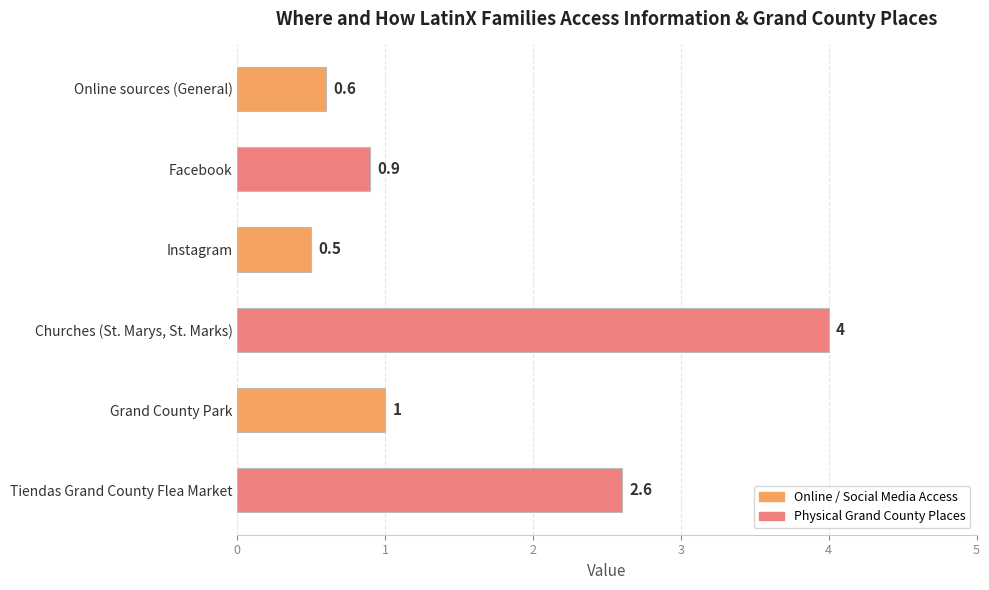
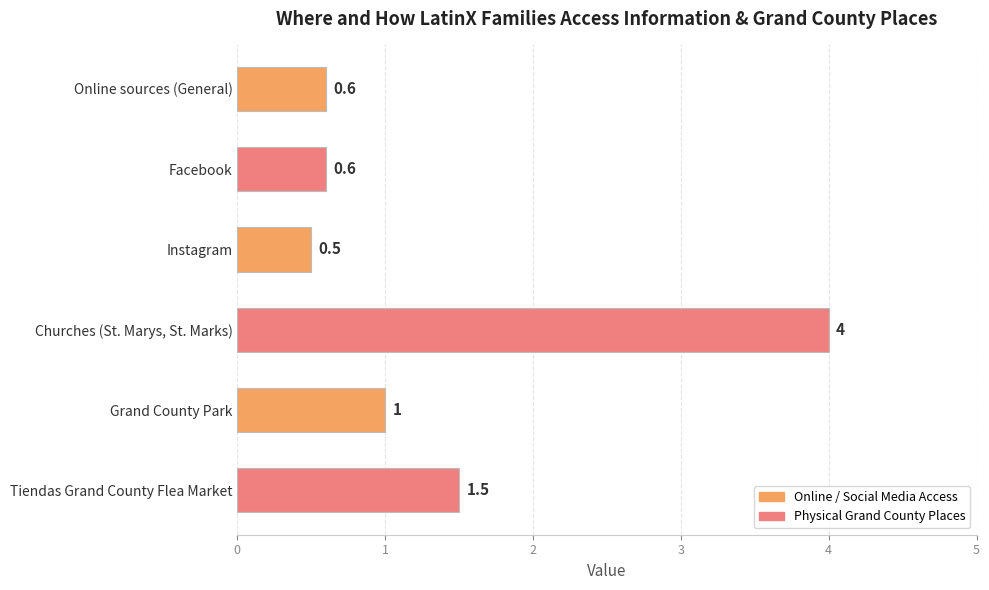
  {
    "Online sources (General)": 0.6,
-   "Facebook": 0.9,
+   "Facebook": 0.6,
    "Instagram": 0.5,
    "Churches (St. Marys, St. Marks)": 4,
    "Grand County Park": 1,
-   "Tiendas Grand County Flea Market": 2.6
+   "Tiendas Grand County Flea Market": 1.5
  }
